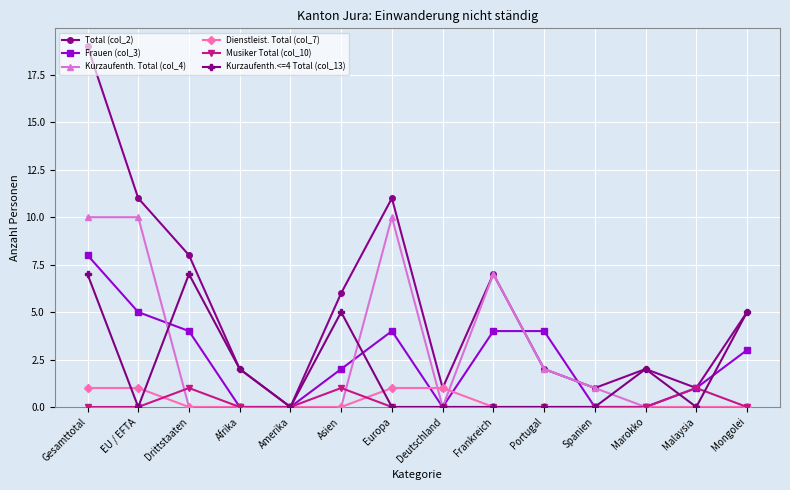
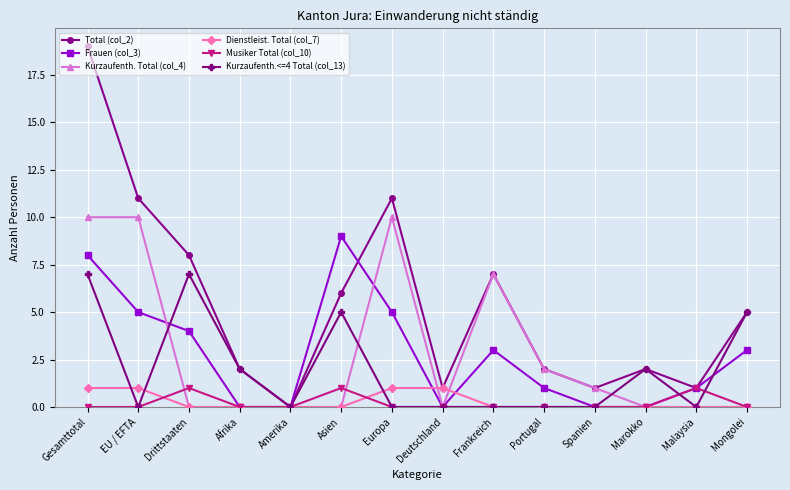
  {
    "Frauen (col_3)": {
      "Gesamttotal": 8,
      "EU / EFTA": 5,
      "Drittstaaten": 4,
-     "Asien": 2,
-     "Europa": 4,
-     "Frankreich": 4,
-     "Portugal": 4,
+     "Asien": 9,
+     "Europa": 5,
+     "Frankreich": 3,
+     "Portugal": 1,
      "Mongolei": 3
    },
    "Musiker Total (col_10)": {
      "Gesamttotal": 0,
      "Drittstaaten": 1,
      "Asien": 1
    }
  }
